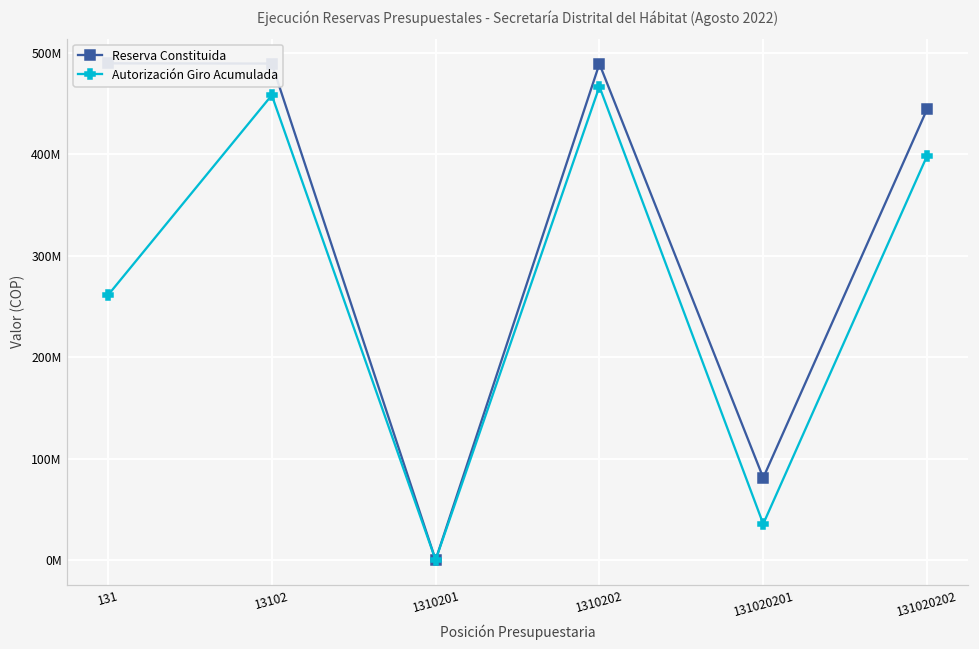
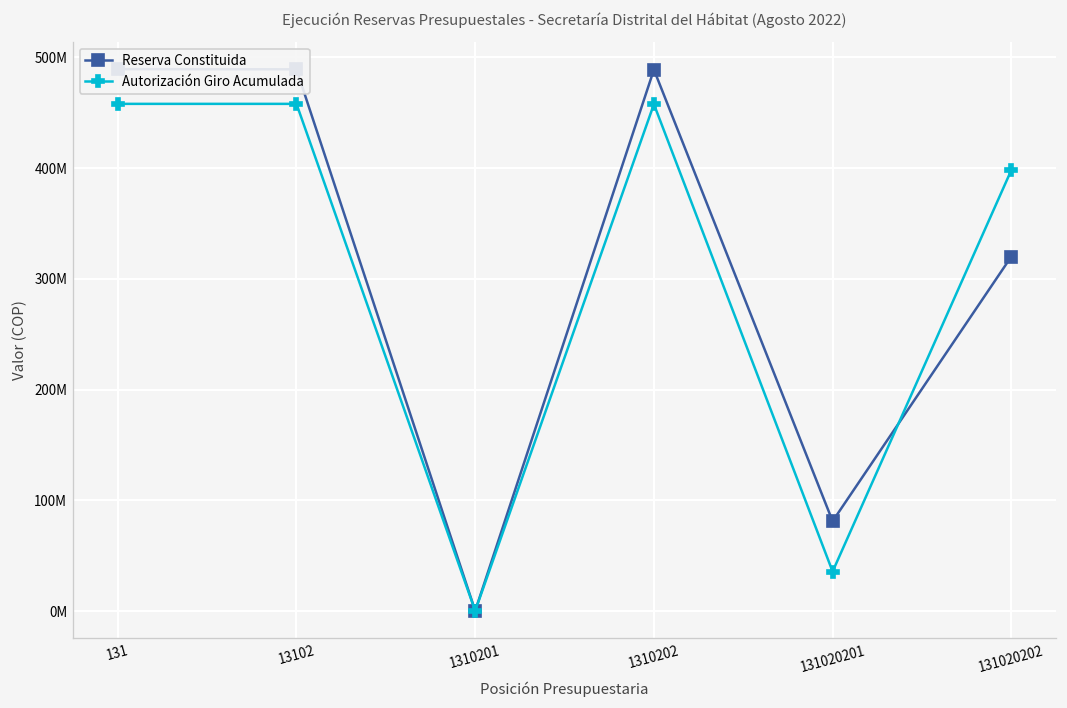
  {
    "Reserva Constituida": {
      "1310202": 490000000,
      "131020201": 80000000,
-     "131020202": 440000000
+     "131020202": 320000000
    },
    "Autorización Giro Acumulada": {
-     "131": 260000000,
+     "131": 460000000,
      "13102": 460000000,
-     "1310202": 470000000,
+     "1310202": 460000000,
      "131020201": 40000000,
      "131020202": 400000000
    }
  }
